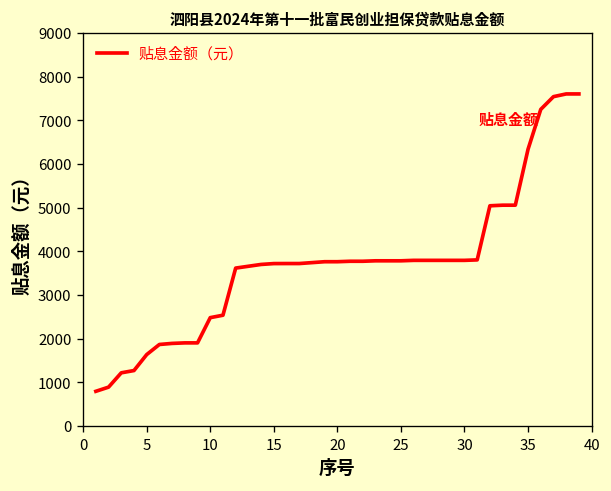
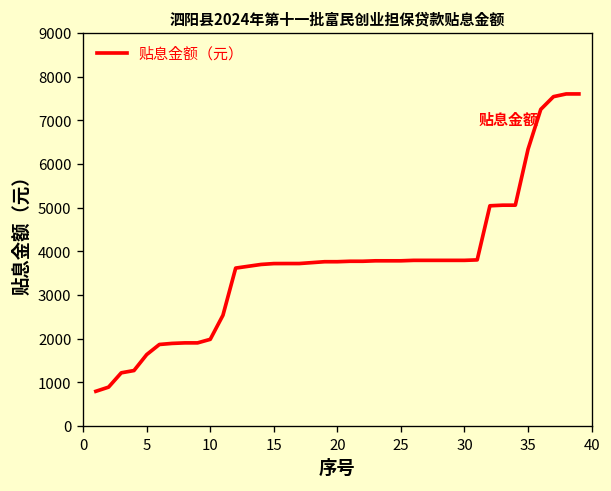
  {
    "5": 1600,
-   "10": 2500,
+   "10": 2000,
    "15": 3700,
    "20": 3800,
    "25": 3800,
    "30": 3800,
    "35": 6300
  }
